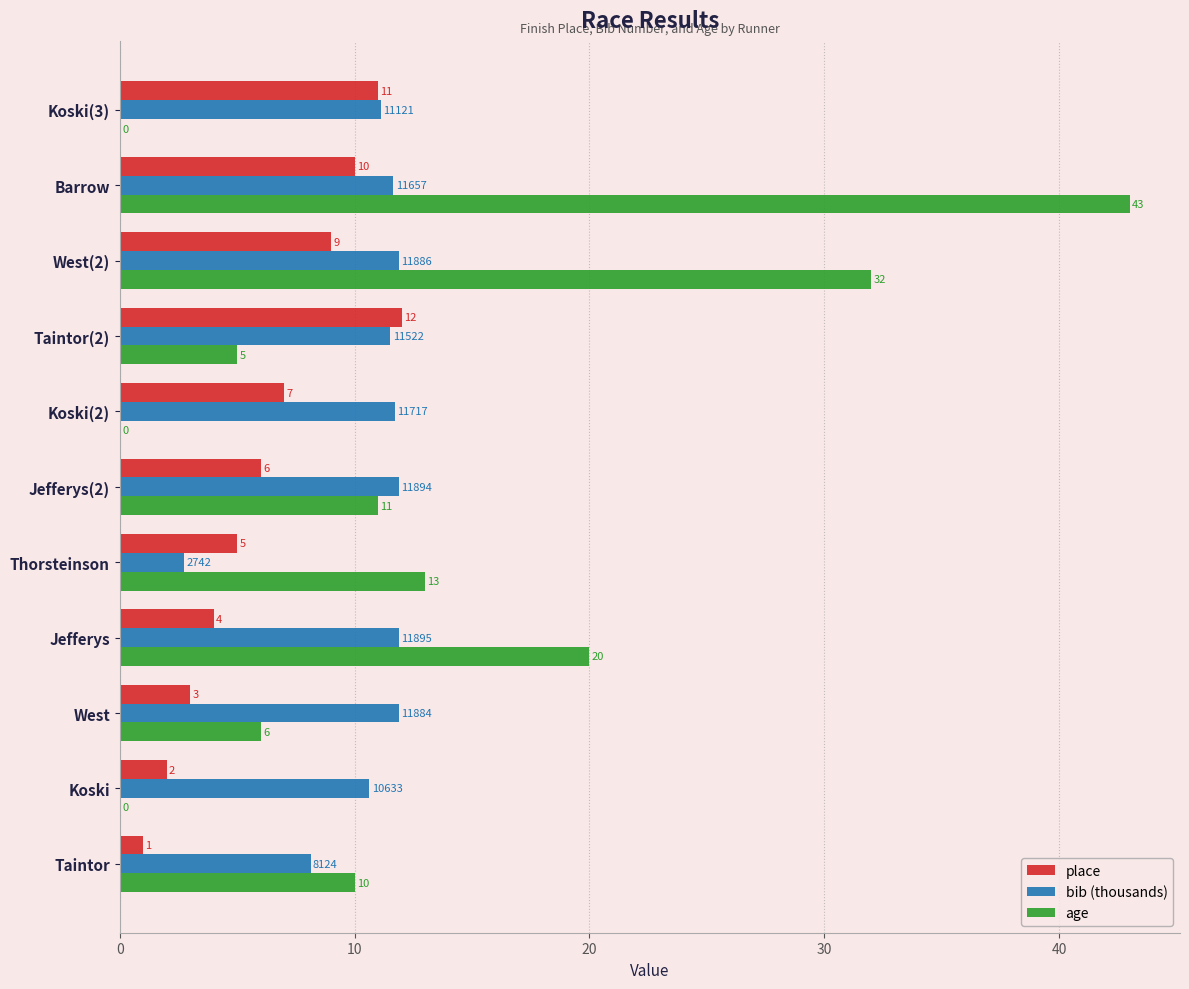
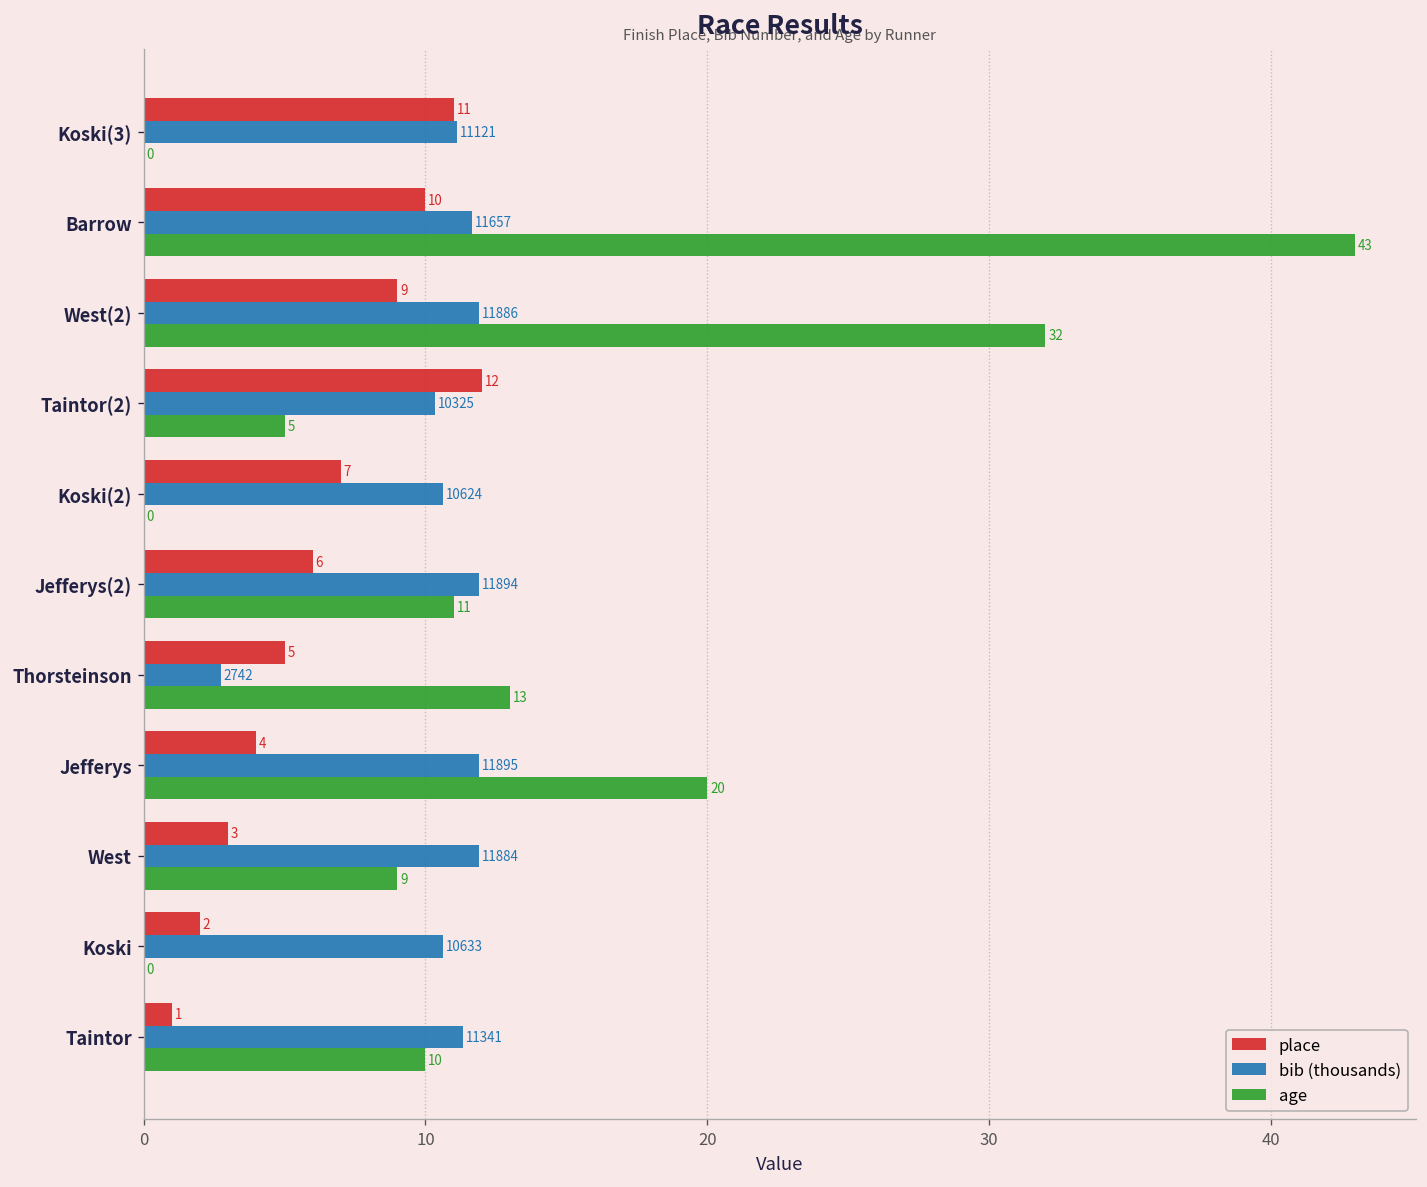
  {
    "place": {
      "Koski(3)": 11,
      "Barrow": 10,
      "West(2)": 9,
      "Taintor(2)": 12,
      "Koski(2)": 7,
      "Jefferys(2)": 6,
      "Thorsteinson": 5,
      "Jefferys": 4,
      "West": 3,
      "Koski": 2,
      "Taintor": 1
    },
    "bib (thousands)": {
-     "Taintor(2)": 11522,
-     "Koski(2)": 11717,
-     "Taintor": 8124
+     "Taintor(2)": 10325,
+     "Koski(2)": 10624,
+     "Taintor": 11341
    },
    "age": {
      "Koski(3)": 0,
      "Barrow": 43,
      "West(2)": 32,
      "Taintor(2)": 5,
      "Koski(2)": 0,
      "Jefferys(2)": 11,
      "Thorsteinson": 13,
      "Jefferys": 20,
-     "West": 6,
+     "West": 9,
      "Koski": 0,
      "Taintor": 10
    }
  }
